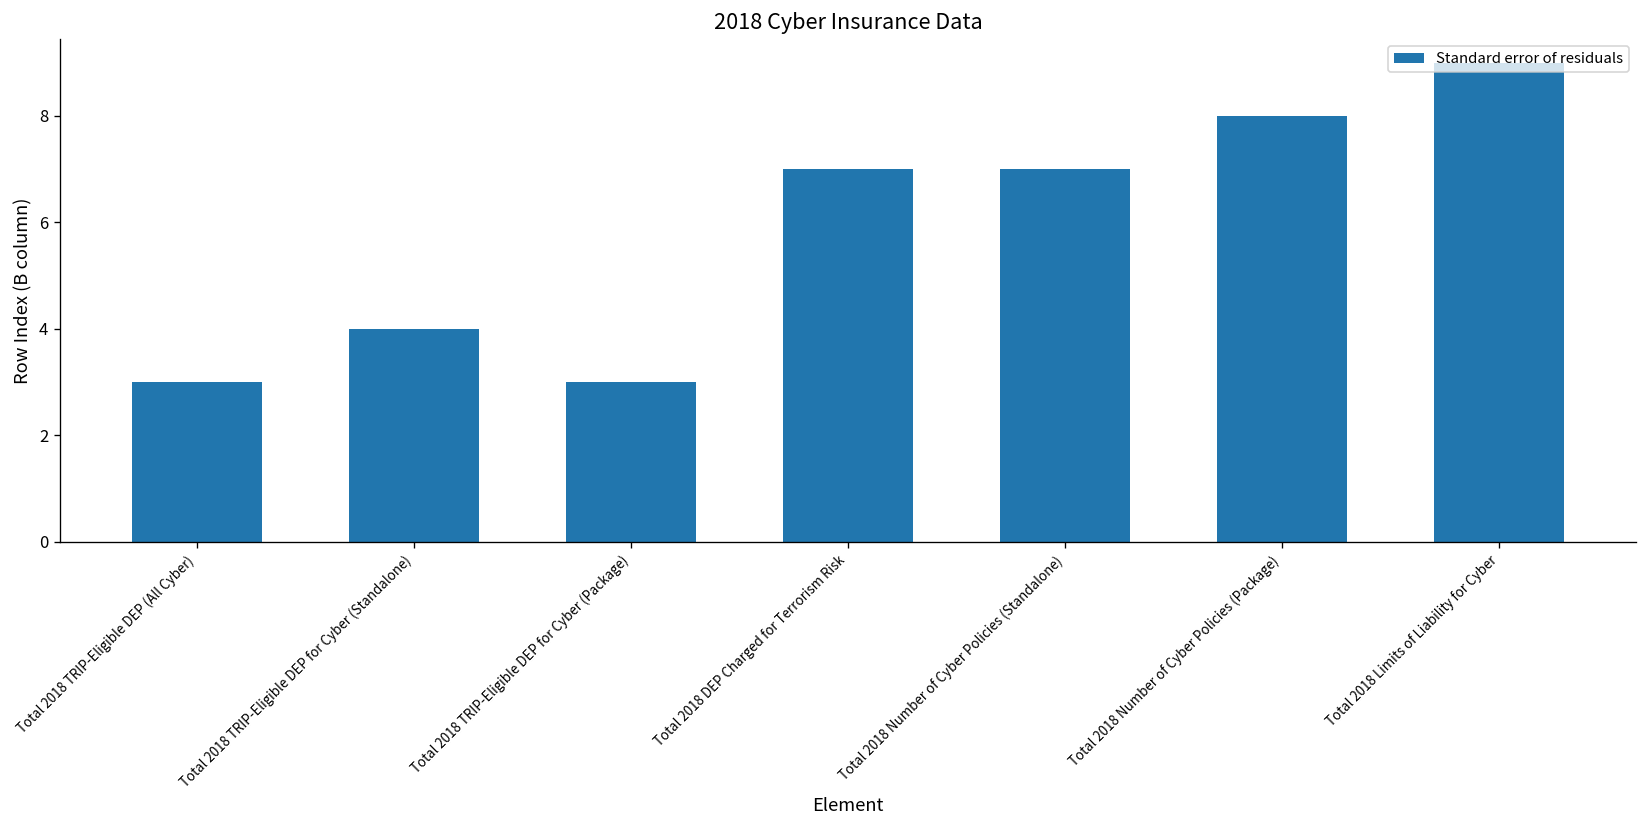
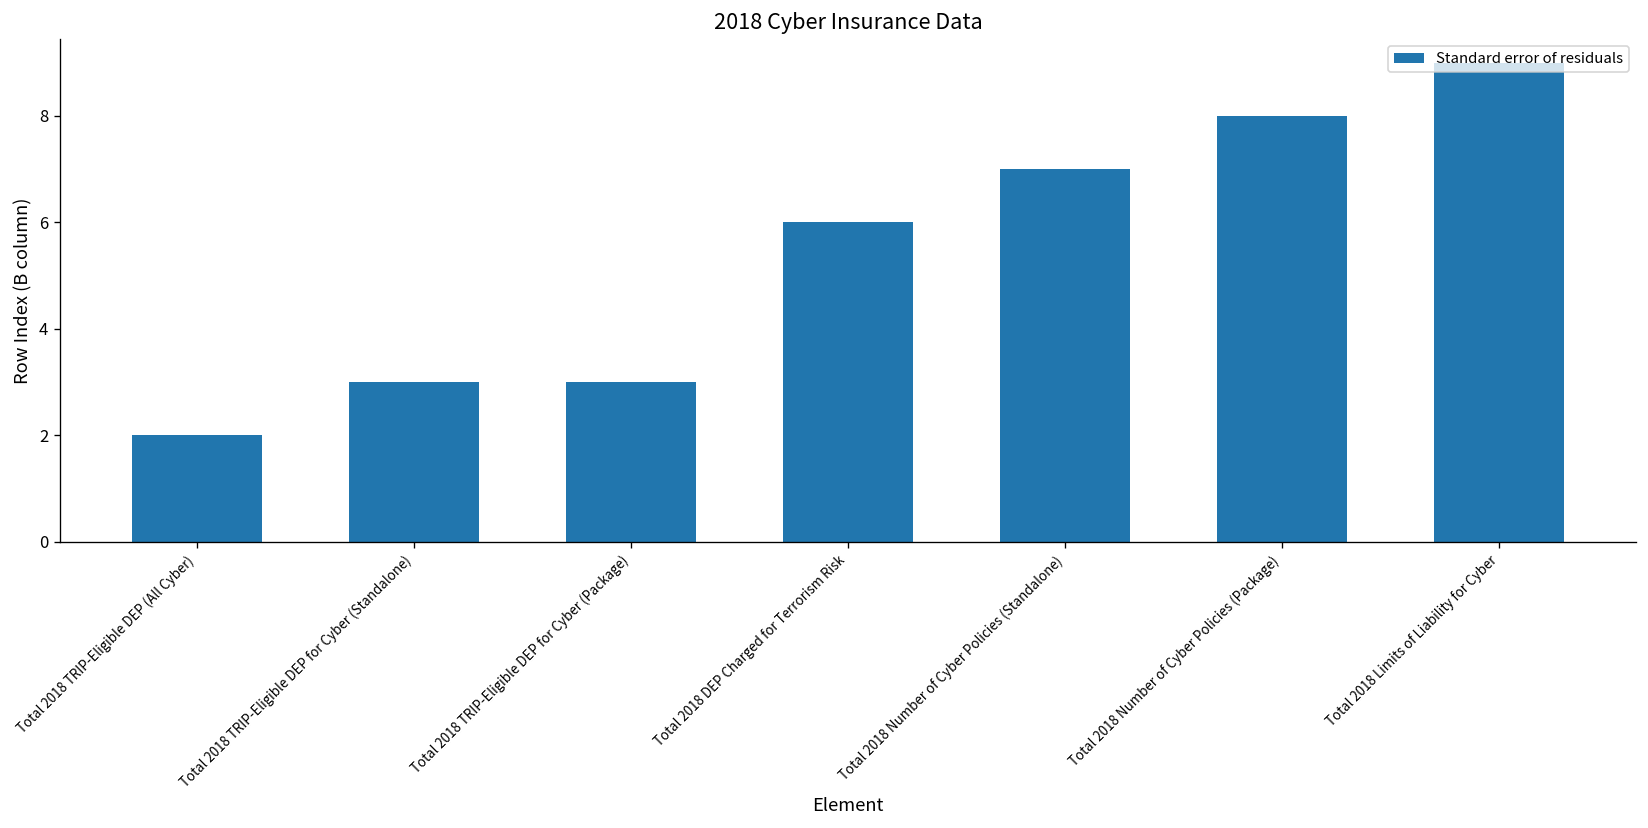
  {
-   "Total 2018 TRIP-Eligible DEP (All Cyber)": 3,
-   "Total 2018 TRIP-Eligible DEP for Cyber (Standalone)": 4,
+   "Total 2018 TRIP-Eligible DEP (All Cyber)": 2,
+   "Total 2018 TRIP-Eligible DEP for Cyber (Standalone)": 3,
    "Total 2018 TRIP-Eligible DEP for Cyber (Package)": 3,
-   "Total 2018 DEP Charged for Terrorism Risk": 7,
+   "Total 2018 DEP Charged for Terrorism Risk": 6,
    "Total 2018 Number of Cyber Policies (Standalone)": 7,
    "Total 2018 Number of Cyber Policies (Package)": 8
  }
